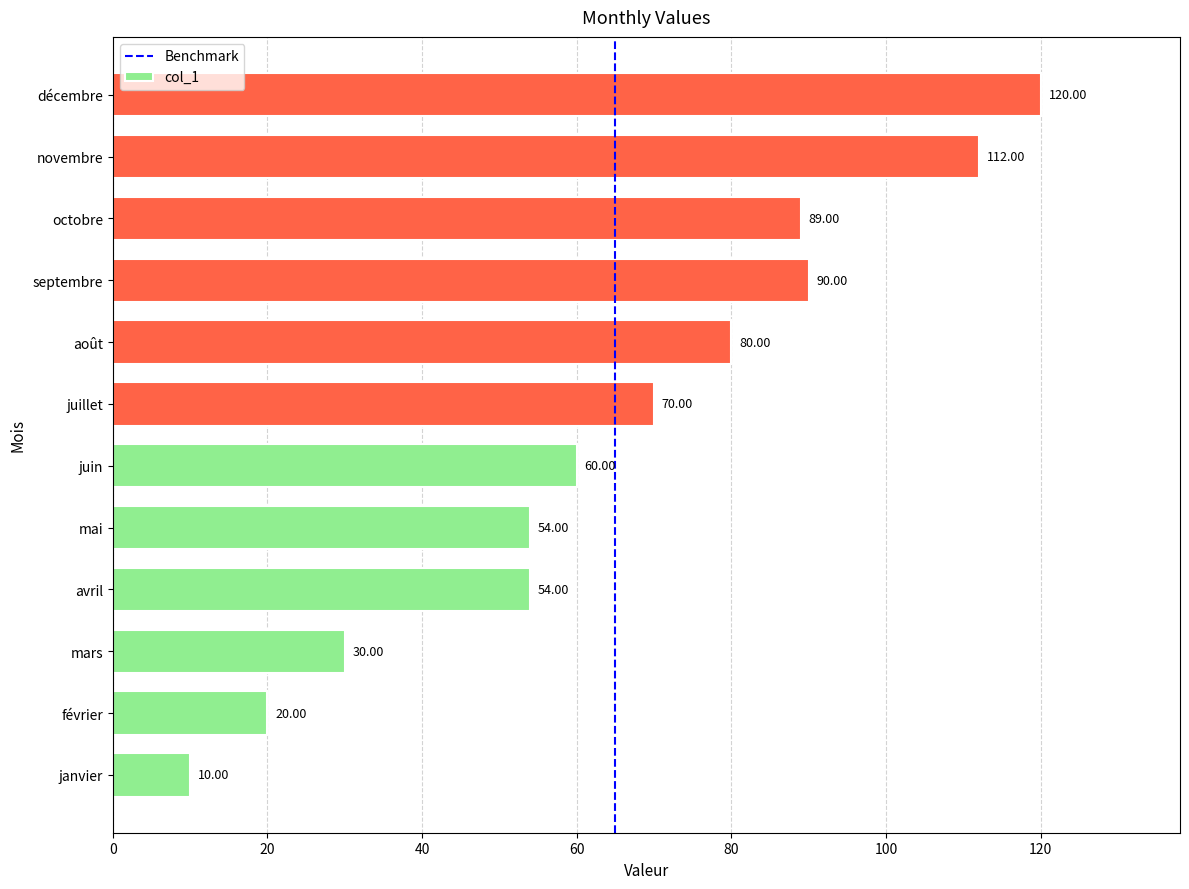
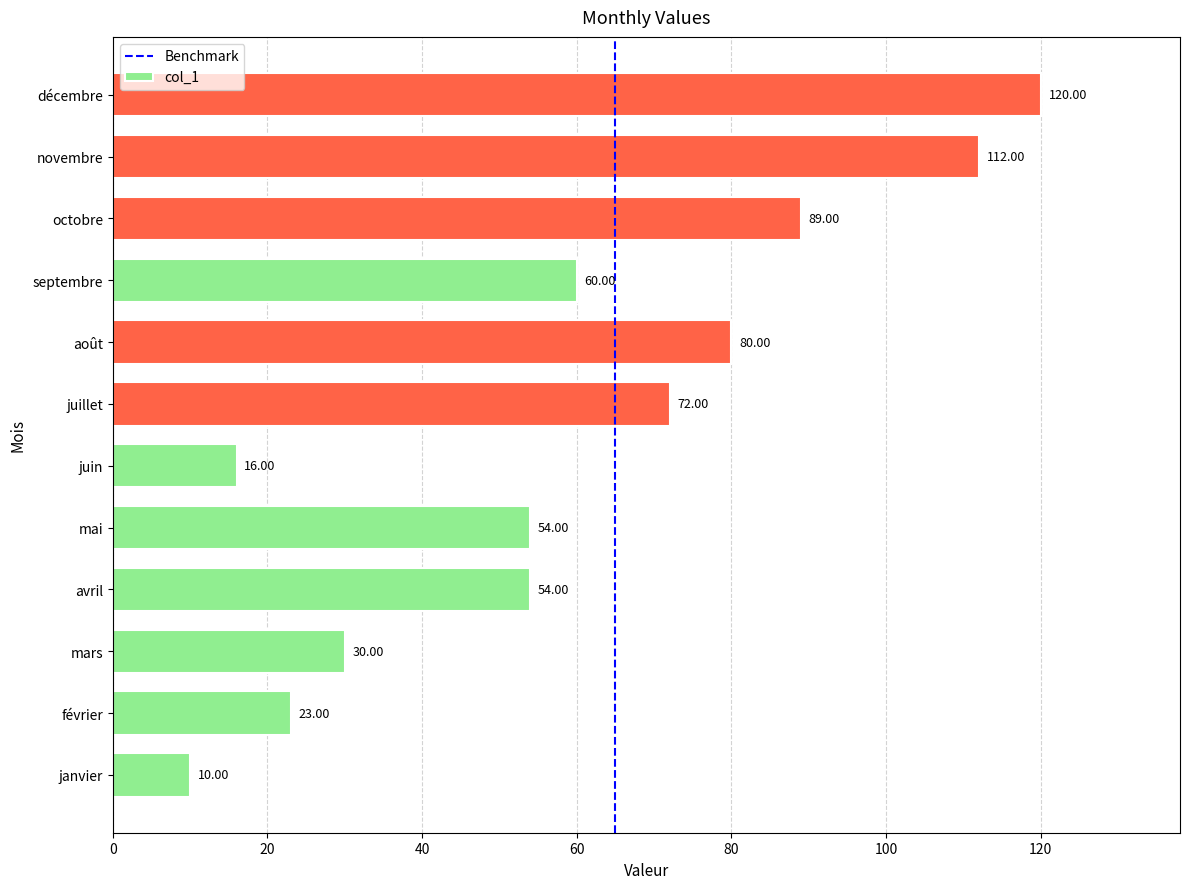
  {
    "décembre": 120.00,
    "novembre": 112.00,
    "octobre": 89.00,
-   "septembre": 90.00,
+   "septembre": 60.00,
    "août": 80.00,
-   "juillet": 70.00,
-   "juin": 60.00,
+   "juillet": 72.00,
+   "juin": 16.00,
    "mai": 54.00,
    "avril": 54.00,
    "mars": 30.00,
-   "février": 20.00,
+   "février": 23.00,
    "janvier": 10.00
  }
